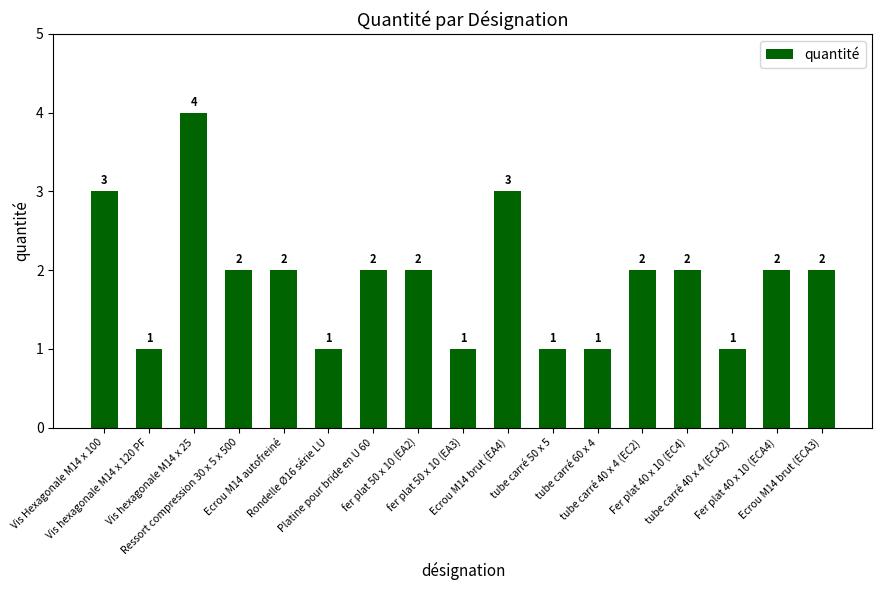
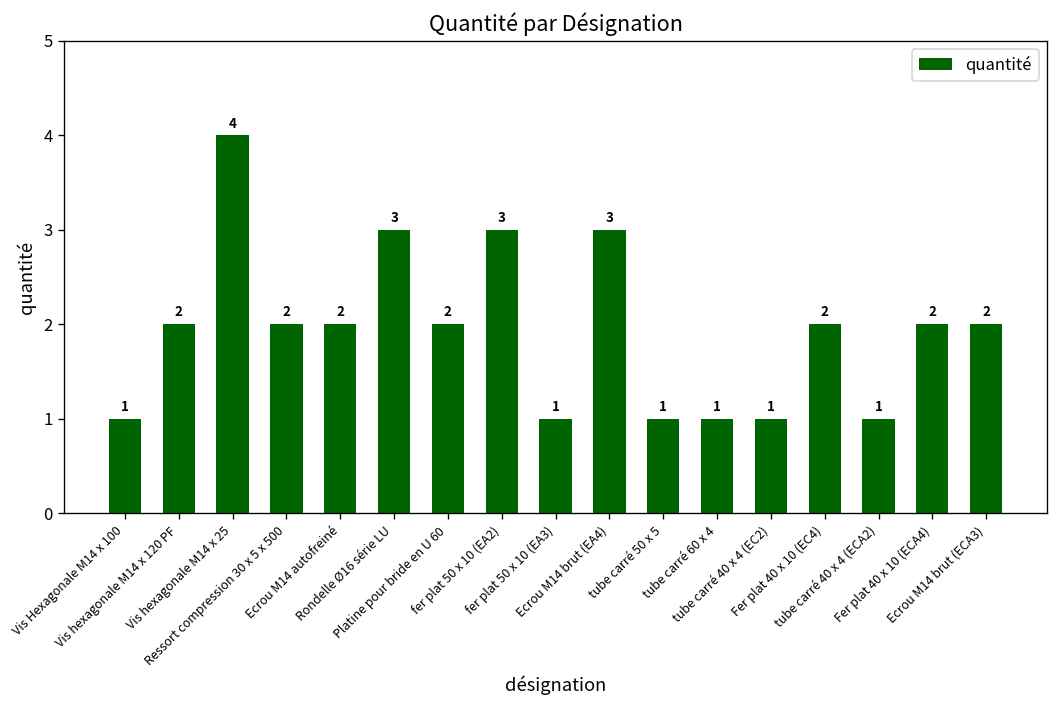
  {
-   "Vis Hexagonale M14 x 100": 3,
-   "Vis hexagonale M14 x 120 PF": 1,
+   "Vis Hexagonale M14 x 100": 1,
+   "Vis hexagonale M14 x 120 PF": 2,
    "Vis hexagonale M14 x 25": 4,
    "Ressort compression 30 x 5 x 500": 2,
    "Ecrou M14 autofreiné": 2,
-   "Rondelle Ø16 série LU": 1,
+   "Rondelle Ø16 série LU": 3,
    "Platine pour bride en U 60": 2,
-   "fer plat 50 x 10 (EA2)": 2,
+   "fer plat 50 x 10 (EA2)": 3,
    "fer plat 50 x 10 (EA3)": 1,
    "Ecrou M14 brut (EA4)": 3,
    "tube carré 50 x 5": 1,
    "tube carré 60 x 4": 1,
-   "tube carré 40 x 4 (EC2)": 2,
+   "tube carré 40 x 4 (EC2)": 1,
    "Fer plat 40 x 10 (EC4)": 2,
    "tube carré 40 x 4 (ECA2)": 1,
    "Fer plat 40 x 10 (ECA4)": 2,
    "Ecrou M14 brut (ECA3)": 2
  }
